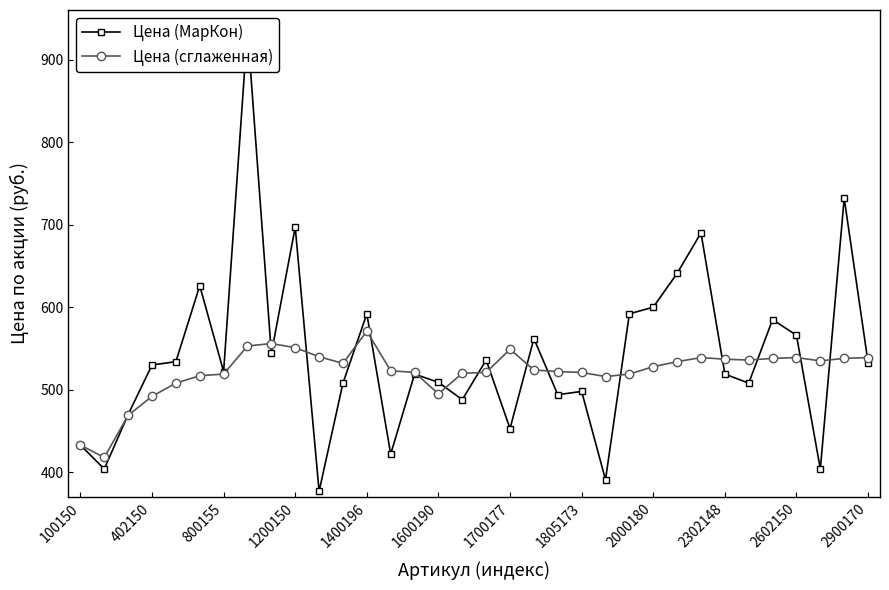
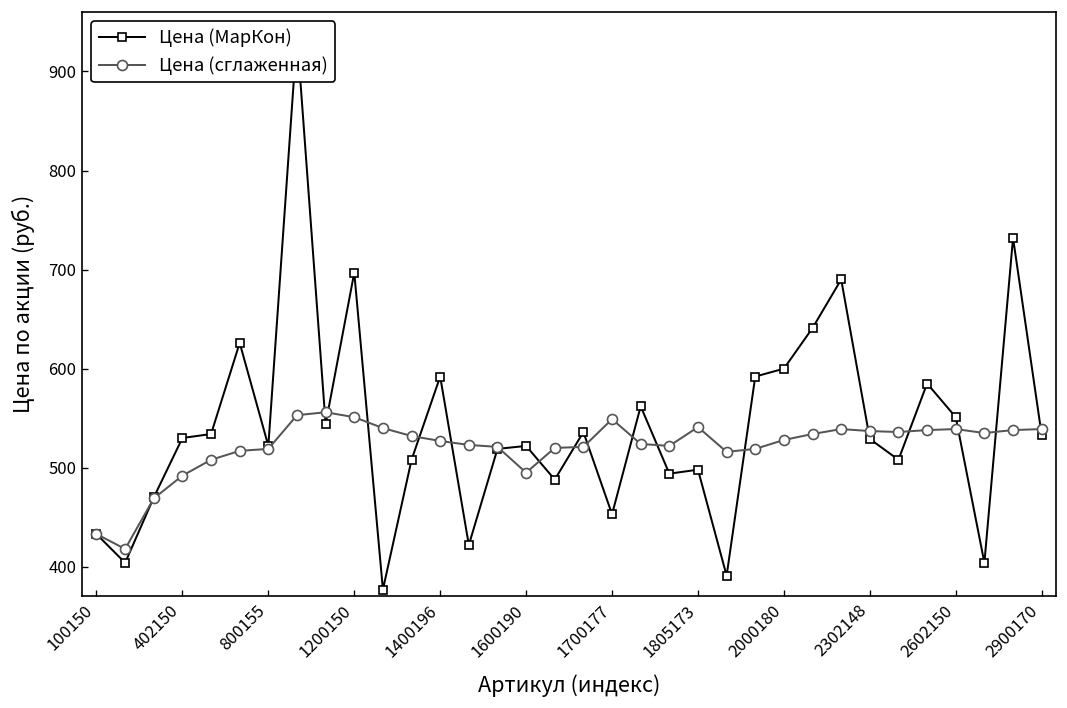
  {
    "Цена (МарКон)": {
      "402150": 530,
      "1200150": 700,
      "1400196": 590,
-     "1600190": 510,
+     "1600190": 520,
      "1700177": 450,
      "1805173": 500,
      "2000180": 600,
-     "2302148": 520,
-     "2602150": 570,
+     "2302148": 530,
+     "2602150": 550,
      "2900170": 530
    },
    "Цена (сглаженная)": {
      "402150": 490,
      "1200150": 550,
-     "1400196": 570,
+     "1400196": 530,
      "1600190": 500,
      "1700177": 550,
-     "1805173": 520,
+     "1805173": 540,
      "2000180": 530,
      "2302148": 540,
      "2602150": 540,
      "2900170": 540
    }
  }
